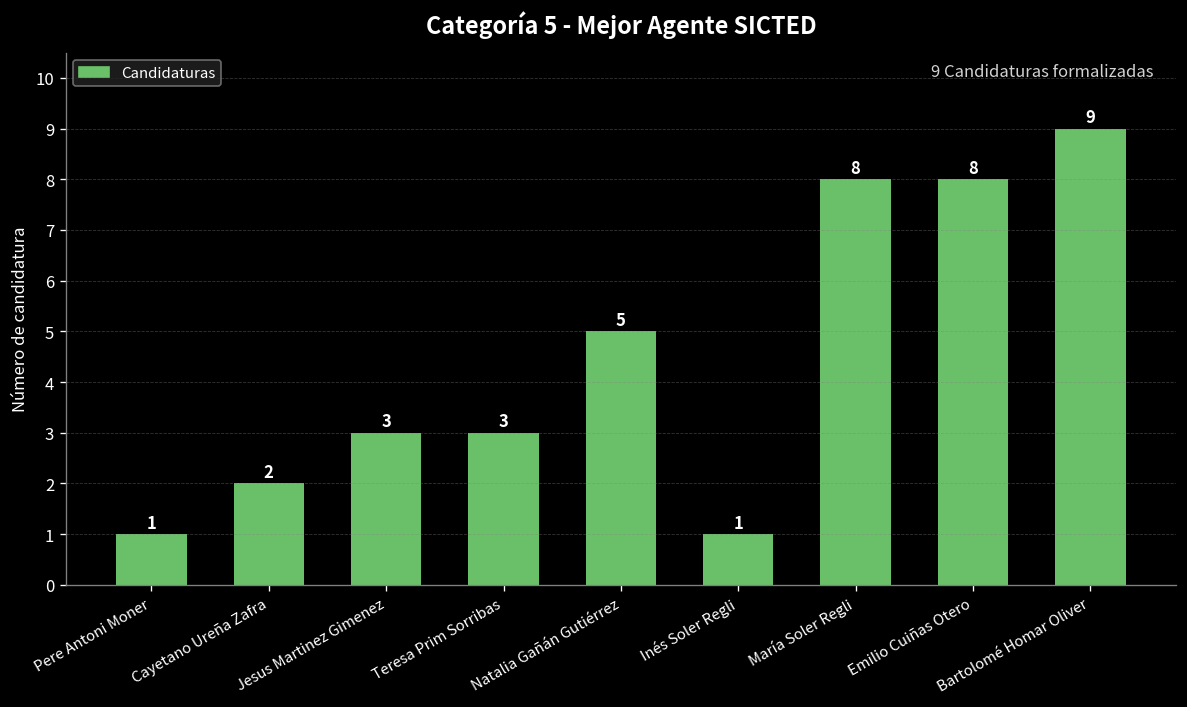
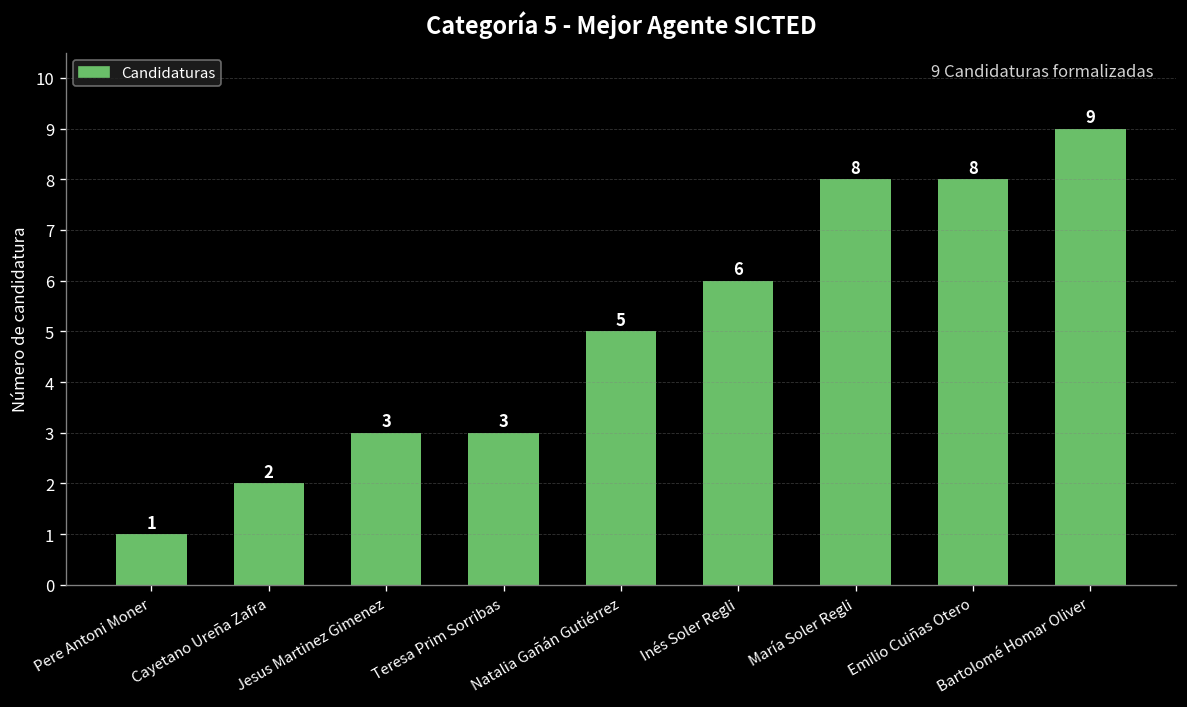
  {
    "Pere Antoni Moner": 1,
    "Cayetano Ureña Zafra": 2,
    "Jesus Martinez Gimenez": 3,
    "Teresa Prim Sorribas": 3,
    "Natalia Gañán Gutiérrez": 5,
-   "Inés Soler Regli": 1,
+   "Inés Soler Regli": 6,
    "María Soler Regli": 8,
    "Emilio Cuiñas Otero": 8,
    "Bartolomé Homar Oliver": 9
  }
